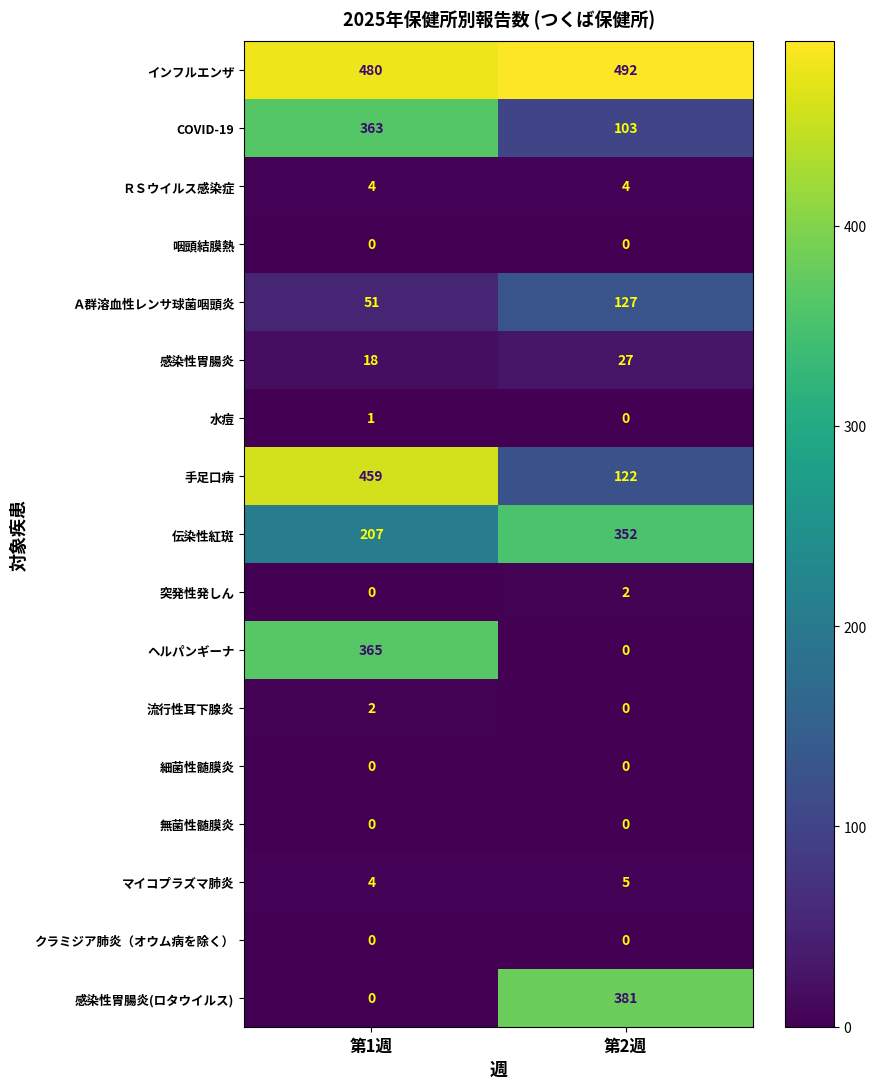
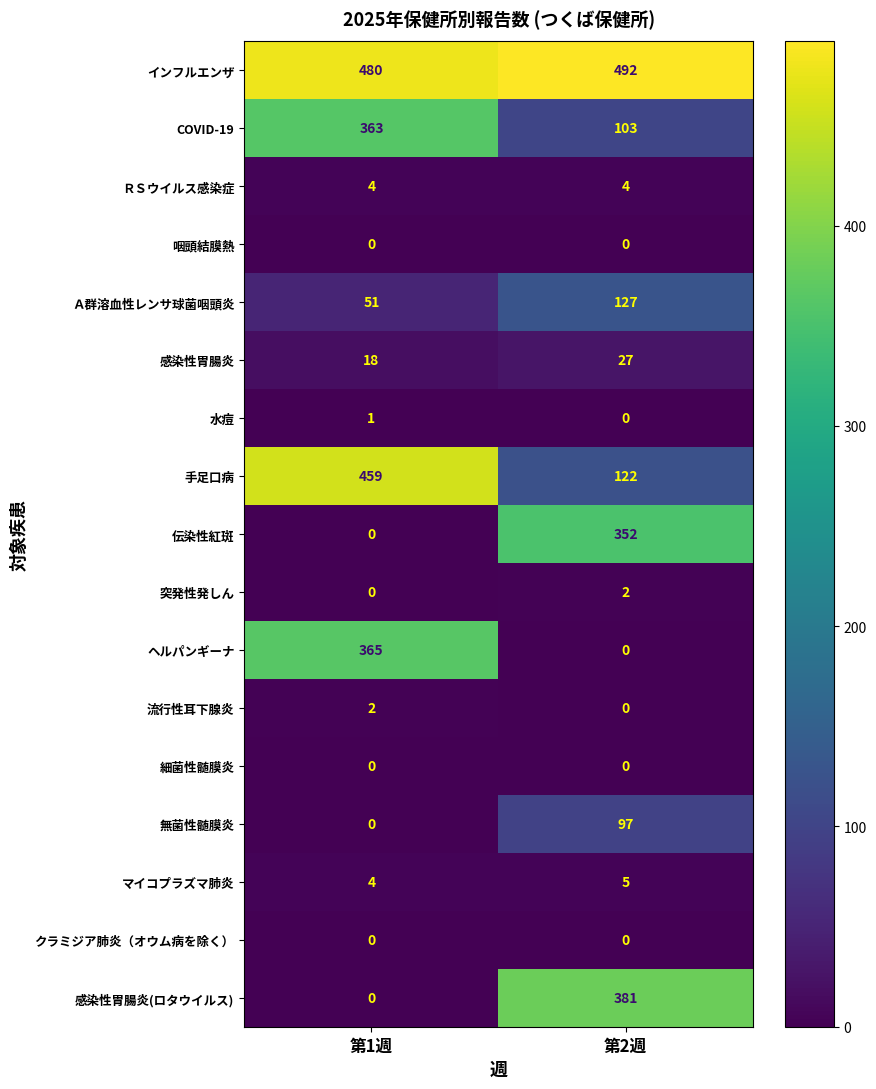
  {
    "インフルエンザ": {
      "第1週": 480,
      "第2週": 492
    },
    "COVID-19": {
      "第1週": 363,
      "第2週": 103
    },
    "ＲＳウイルス感染症": {
      "第1週": 4,
      "第2週": 4
    },
    "咽頭結膜熱": {
      "第1週": 0,
      "第2週": 0
    },
    "Ａ群溶血性レンサ球菌咽頭炎": {
      "第1週": 51,
      "第2週": 127
    },
    "感染性胃腸炎": {
      "第1週": 18,
      "第2週": 27
    },
    "水痘": {
      "第1週": 1,
      "第2週": 0
    },
    "手足口病": {
      "第1週": 459,
      "第2週": 122
    },
    "伝染性紅斑": {
-     "第1週": 207,
+     "第1週": 0,
      "第2週": 352
    },
    "突発性発しん": {
      "第1週": 0,
      "第2週": 2
    },
    "ヘルパンギーナ": {
      "第1週": 365,
      "第2週": 0
    },
    "流行性耳下腺炎": {
      "第1週": 2,
      "第2週": 0
    },
    "細菌性髄膜炎": {
      "第1週": 0,
      "第2週": 0
    },
    "無菌性髄膜炎": {
      "第1週": 0,
-     "第2週": 0
+     "第2週": 97
    },
    "マイコプラズマ肺炎": {
      "第1週": 4,
      "第2週": 5
    },
    "クラミジア肺炎（オウム病を除く）": {
      "第1週": 0,
      "第2週": 0
    },
    "感染性胃腸炎(ロタウイルス)": {
      "第1週": 0,
      "第2週": 381
    }
  }
